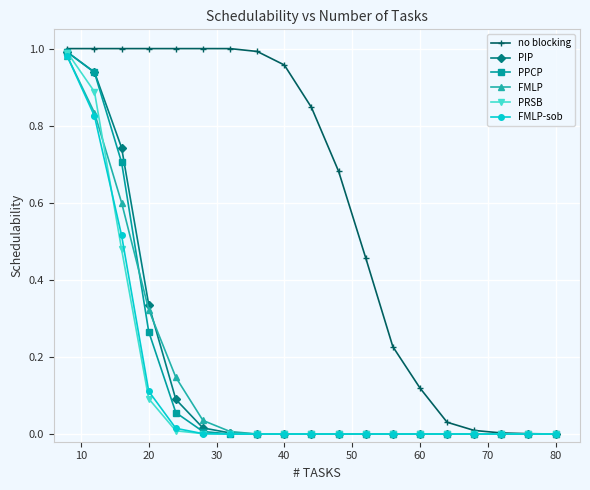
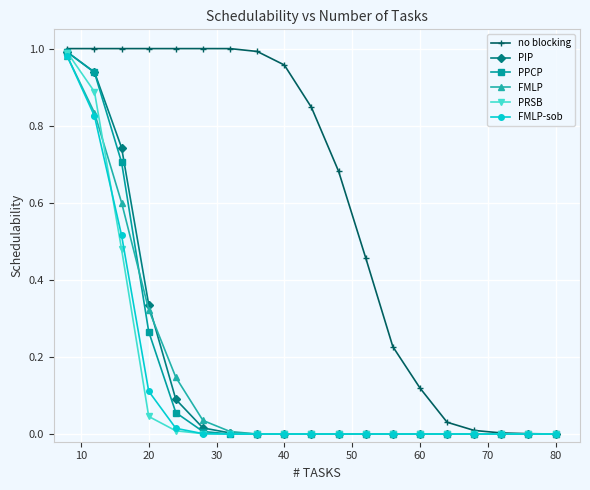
  {
    "PRSB": {
-     "20": 0.09
+     "20": 0.05
    }
  }
